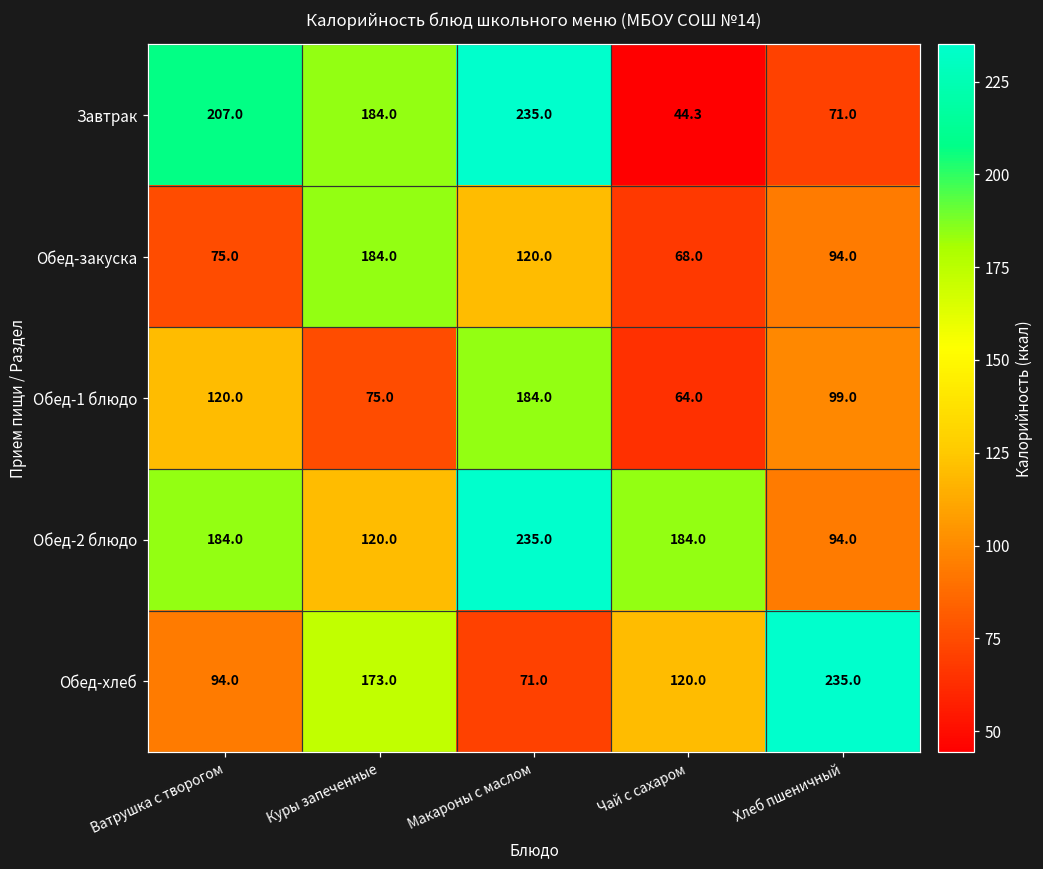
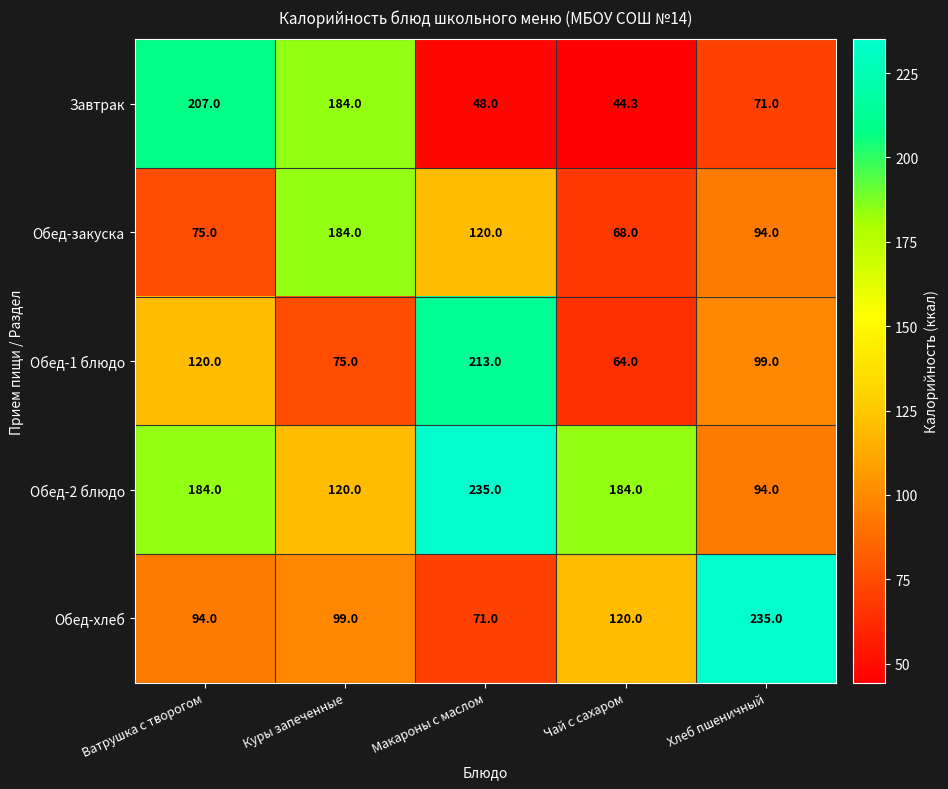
  {
    "Завтрак": {
      "Ватрушка с творогом": 207.0,
      "Куры запеченные": 184.0,
-     "Макароны с маслом": 235.0,
+     "Макароны с маслом": 48.0,
      "Чай с сахаром": 44.3,
      "Хлеб пшеничный": 71.0
    },
    "Обед-закуска": {
      "Ватрушка с творогом": 75.0,
      "Куры запеченные": 184.0,
      "Макароны с маслом": 120.0,
      "Чай с сахаром": 68.0,
      "Хлеб пшеничный": 94.0
    },
    "Обед-1 блюдо": {
      "Ватрушка с творогом": 120.0,
      "Куры запеченные": 75.0,
-     "Макароны с маслом": 184.0,
+     "Макароны с маслом": 213.0,
      "Чай с сахаром": 64.0,
      "Хлеб пшеничный": 99.0
    },
    "Обед-2 блюдо": {
      "Ватрушка с творогом": 184.0,
      "Куры запеченные": 120.0,
      "Макароны с маслом": 235.0,
      "Чай с сахаром": 184.0,
      "Хлеб пшеничный": 94.0
    },
    "Обед-хлеб": {
      "Ватрушка с творогом": 94.0,
-     "Куры запеченные": 173.0,
+     "Куры запеченные": 99.0,
      "Макароны с маслом": 71.0,
      "Чай с сахаром": 120.0,
      "Хлеб пшеничный": 235.0
    }
  }
